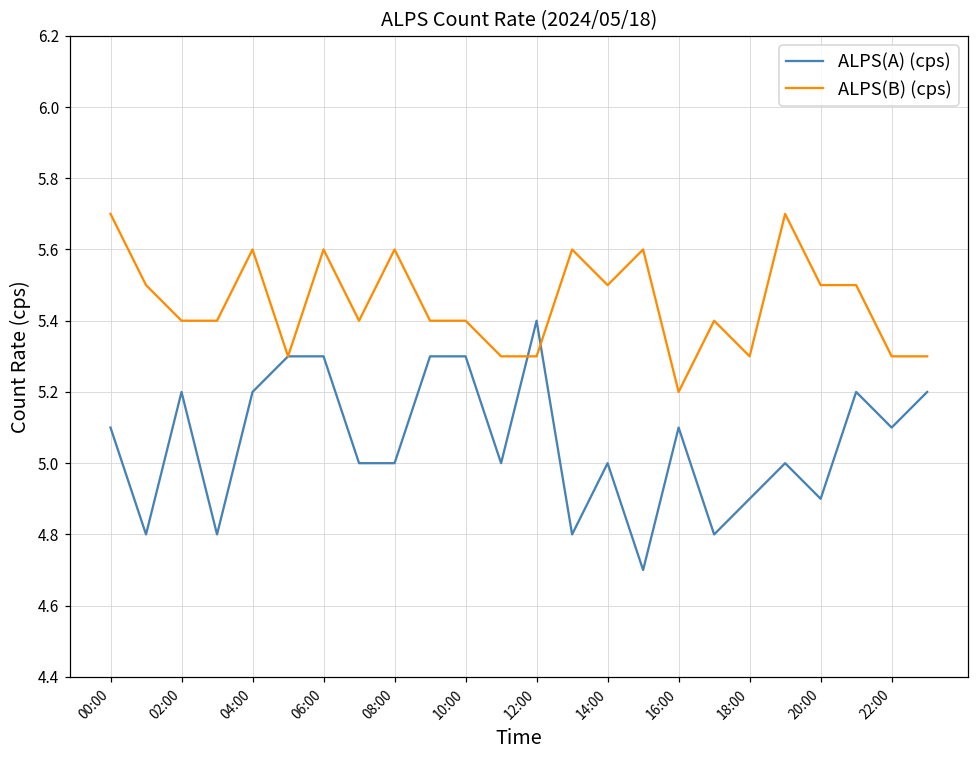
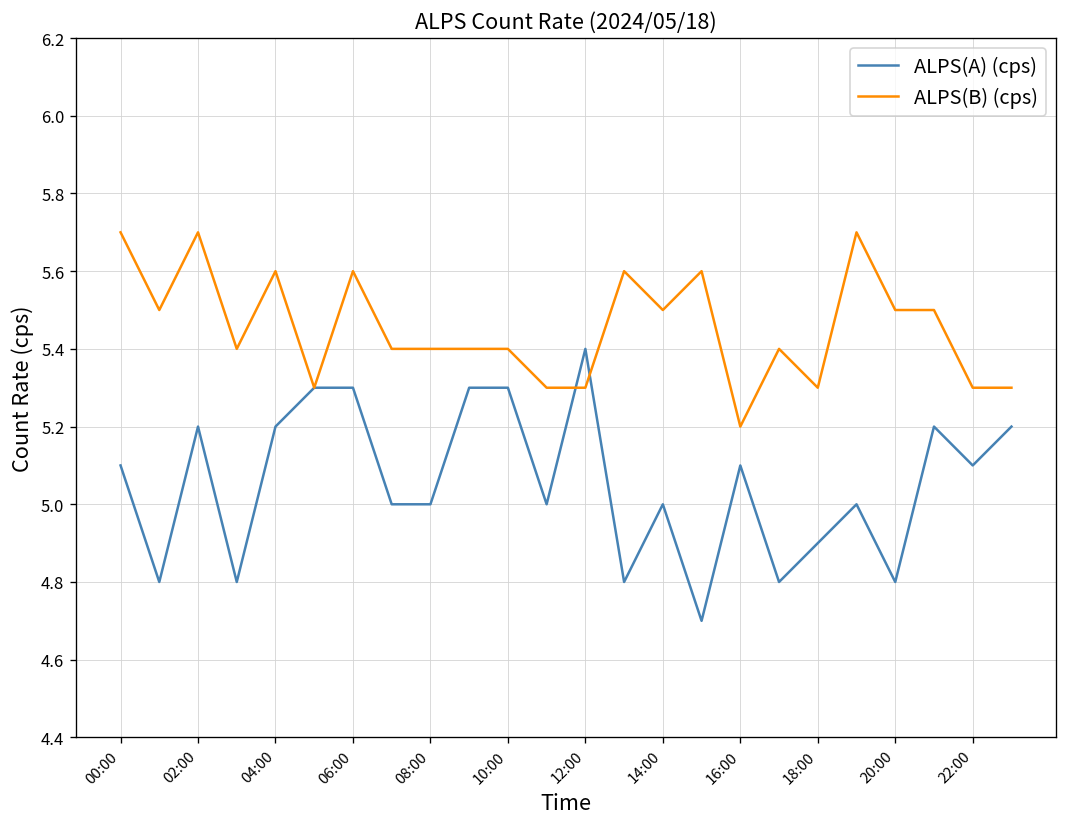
  {
    "ALPS(A) (cps)": {
      "00:00": 5.1,
      "02:00": 5.2,
      "04:00": 5.2,
      "06:00": 5.3,
      "08:00": 5.0,
      "10:00": 5.3,
      "12:00": 5.4,
      "14:00": 5.0,
      "16:00": 5.1,
      "18:00": 4.9,
-     "20:00": 4.9,
+     "20:00": 4.8,
      "22:00": 5.1
    },
    "ALPS(B) (cps)": {
      "00:00": 5.7,
-     "02:00": 5.4,
+     "02:00": 5.7,
      "04:00": 5.6,
      "06:00": 5.6,
-     "08:00": 5.6,
+     "08:00": 5.4,
      "10:00": 5.4,
      "12:00": 5.3,
      "14:00": 5.5,
      "16:00": 5.2,
      "18:00": 5.3,
      "20:00": 5.5,
      "22:00": 5.3
    }
  }
